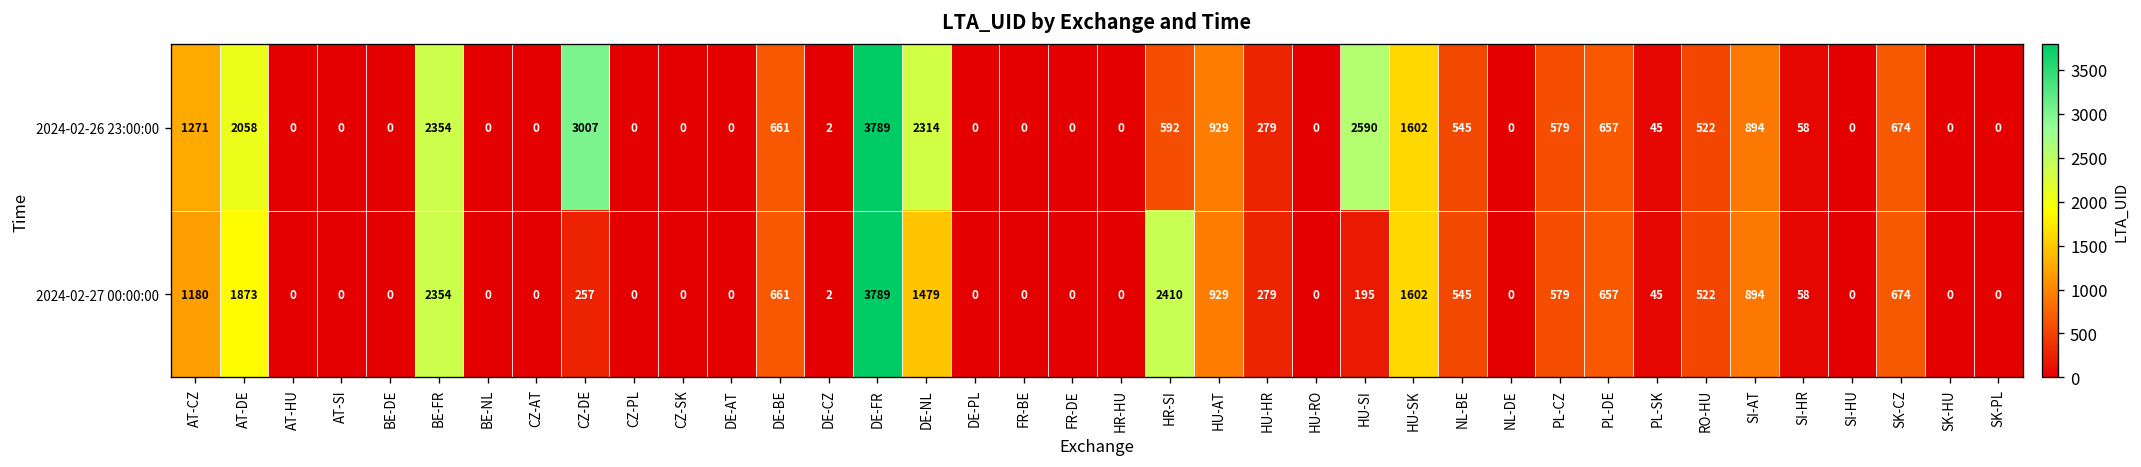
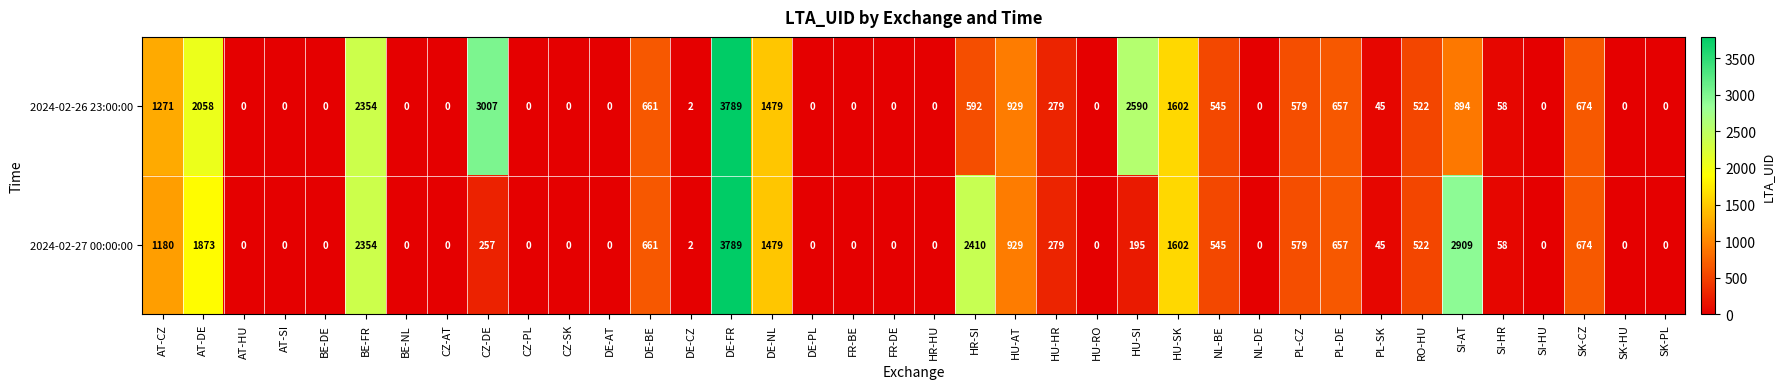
  {
    "2024-02-26 23:00:00": {
      "AT-CZ": 1271,
      "AT-DE": 2058,
      "AT-HU": 0,
      "AT-SI": 0,
      "BE-DE": 0,
      "BE-FR": 2354,
      "BE-NL": 0,
      "CZ-AT": 0,
      "CZ-DE": 3007,
      "CZ-PL": 0,
      "CZ-SK": 0,
      "DE-AT": 0,
      "DE-BE": 661,
      "DE-CZ": 2,
      "DE-FR": 3789,
-     "DE-NL": 2314,
+     "DE-NL": 1479,
      "DE-PL": 0,
      "FR-BE": 0,
      "FR-DE": 0,
      "HR-HU": 0,
      "HR-SI": 592,
      "HU-AT": 929,
      "HU-HR": 279,
      "HU-RO": 0,
      "HU-SI": 2590,
      "HU-SK": 1602,
      "NL-BE": 545,
      "NL-DE": 0,
      "PL-CZ": 579,
      "PL-DE": 657,
      "PL-SK": 45,
      "RO-HU": 522,
      "SI-AT": 894,
      "SI-HR": 58,
      "SI-HU": 0,
      "SK-CZ": 674,
      "SK-HU": 0,
      "SK-PL": 0
    },
    "2024-02-27 00:00:00": {
      "AT-CZ": 1180,
      "AT-DE": 1873,
      "AT-HU": 0,
      "AT-SI": 0,
      "BE-DE": 0,
      "BE-FR": 2354,
      "BE-NL": 0,
      "CZ-AT": 0,
      "CZ-DE": 257,
      "CZ-PL": 0,
      "CZ-SK": 0,
      "DE-AT": 0,
      "DE-BE": 661,
      "DE-CZ": 2,
      "DE-FR": 3789,
      "DE-NL": 1479,
      "DE-PL": 0,
      "FR-BE": 0,
      "FR-DE": 0,
      "HR-HU": 0,
      "HR-SI": 2410,
      "HU-AT": 929,
      "HU-HR": 279,
      "HU-RO": 0,
      "HU-SI": 195,
      "HU-SK": 1602,
      "NL-BE": 545,
      "NL-DE": 0,
      "PL-CZ": 579,
      "PL-DE": 657,
      "PL-SK": 45,
      "RO-HU": 522,
-     "SI-AT": 894,
+     "SI-AT": 2909,
      "SI-HR": 58,
      "SI-HU": 0,
      "SK-CZ": 674,
      "SK-HU": 0,
      "SK-PL": 0
    }
  }
